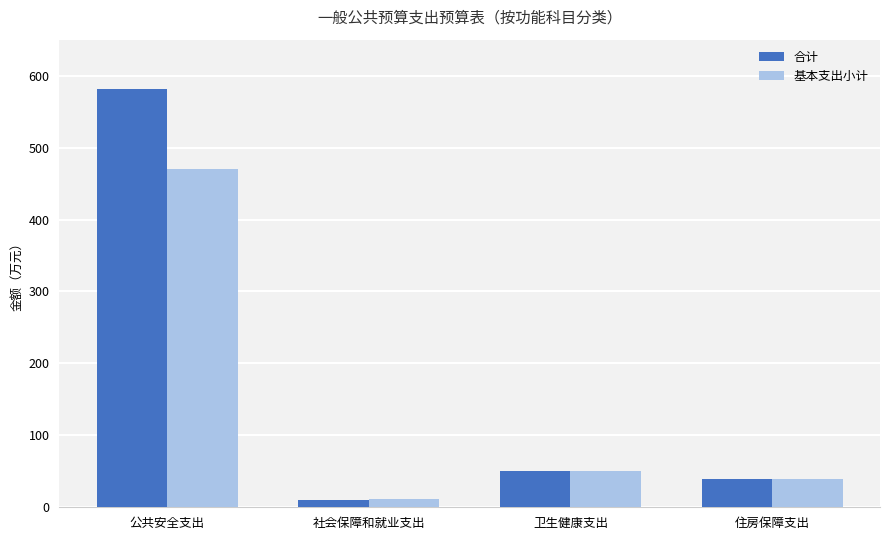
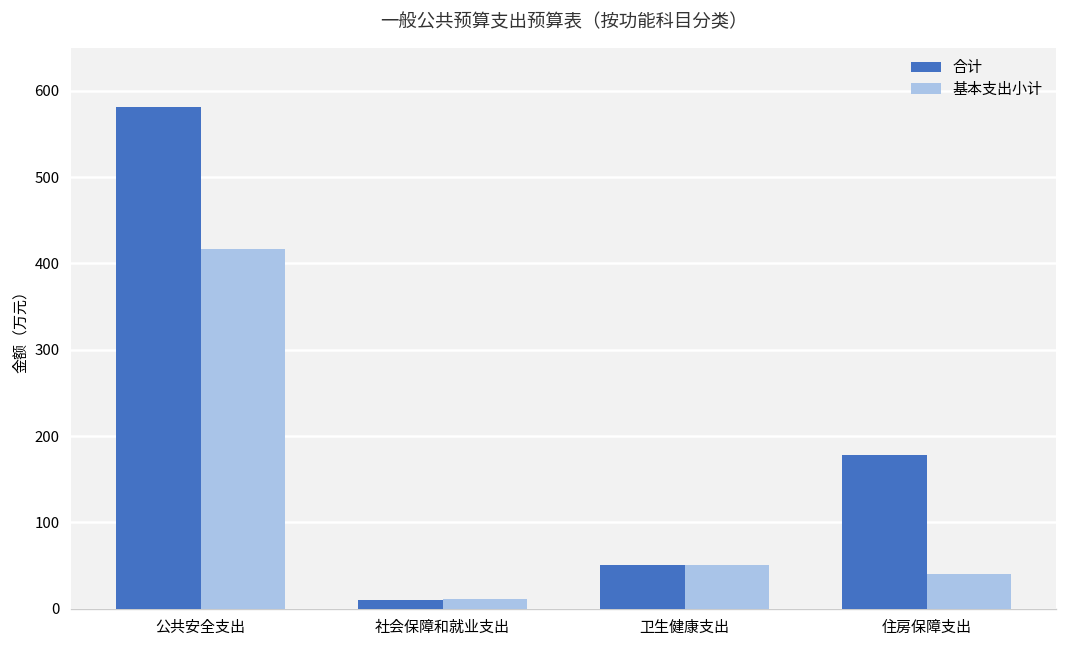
  {
    "合计": {
      "公共安全支出": 580,
      "社会保障和就业支出": 10,
      "卫生健康支出": 50,
-     "住房保障支出": 40
+     "住房保障支出": 180
    },
    "基本支出小计": {
-     "公共安全支出": 470,
+     "公共安全支出": 420,
      "社会保障和就业支出": 10,
      "卫生健康支出": 50,
      "住房保障支出": 40
    }
  }
